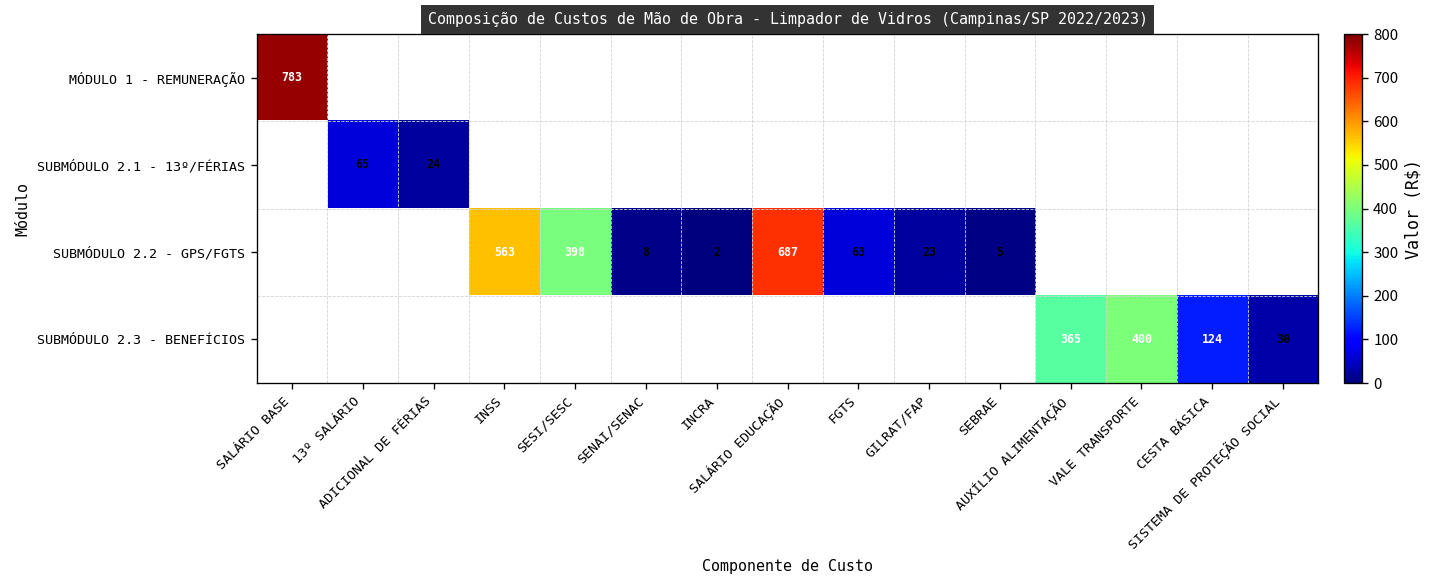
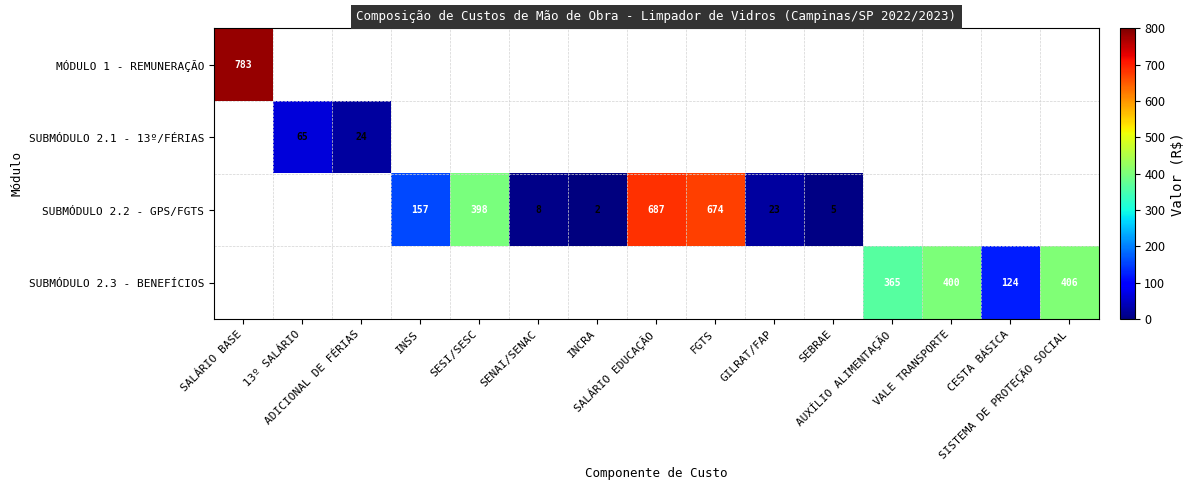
  {
    "MÓDULO 1 - REMUNERAÇÃO": {
      "SALÁRIO BASE": 783
    },
    "SUBMÓDULO 2.1 - 13º/FÉRIAS": {
      "13º SALÁRIO": 65,
      "ADICIONAL DE FÉRIAS": 24
    },
    "SUBMÓDULO 2.2 - GPS/FGTS": {
-     "INSS": 563,
+     "INSS": 157,
      "SESI/SESC": 398,
      "SENAI/SENAC": 8,
      "INCRA": 2,
      "SALÁRIO EDUCAÇÃO": 687,
-     "FGTS": 63,
+     "FGTS": 674,
      "GILRAT/FAP": 23,
      "SEBRAE": 5
    },
    "SUBMÓDULO 2.3 - BENEFÍCIOS": {
      "AUXÍLIO ALIMENTAÇÃO": 365,
      "VALE TRANSPORTE": 400,
      "CESTA BÁSICA": 124,
-     "SISTEMA DE PROTEÇÃO SOCIAL": 30
+     "SISTEMA DE PROTEÇÃO SOCIAL": 406
    }
  }
